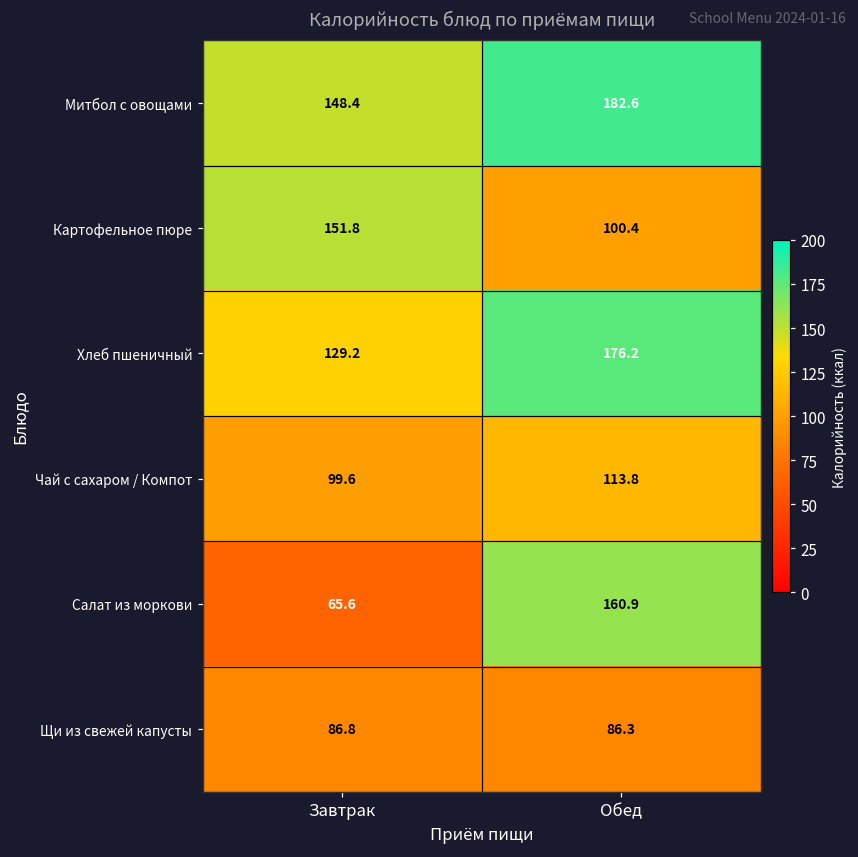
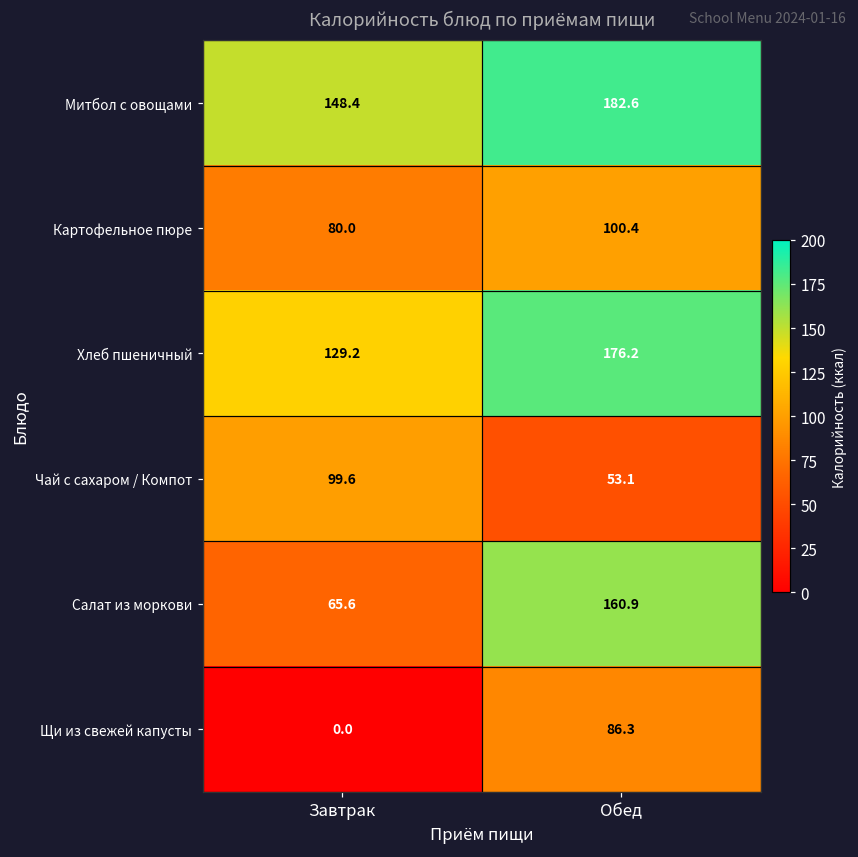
  {
    "Митбол с овощами": {
      "Завтрак": 148.4,
      "Обед": 182.6
    },
    "Картофельное пюре": {
-     "Завтрак": 151.8,
+     "Завтрак": 80.0,
      "Обед": 100.4
    },
    "Хлеб пшеничный": {
      "Завтрак": 129.2,
      "Обед": 176.2
    },
    "Чай с сахаром / Компот": {
      "Завтрак": 99.6,
-     "Обед": 113.8
+     "Обед": 53.1
    },
    "Салат из моркови": {
      "Завтрак": 65.6,
      "Обед": 160.9
    },
    "Щи из свежей капусты": {
-     "Завтрак": 86.8,
+     "Завтрак": 0.0,
      "Обед": 86.3
    }
  }
